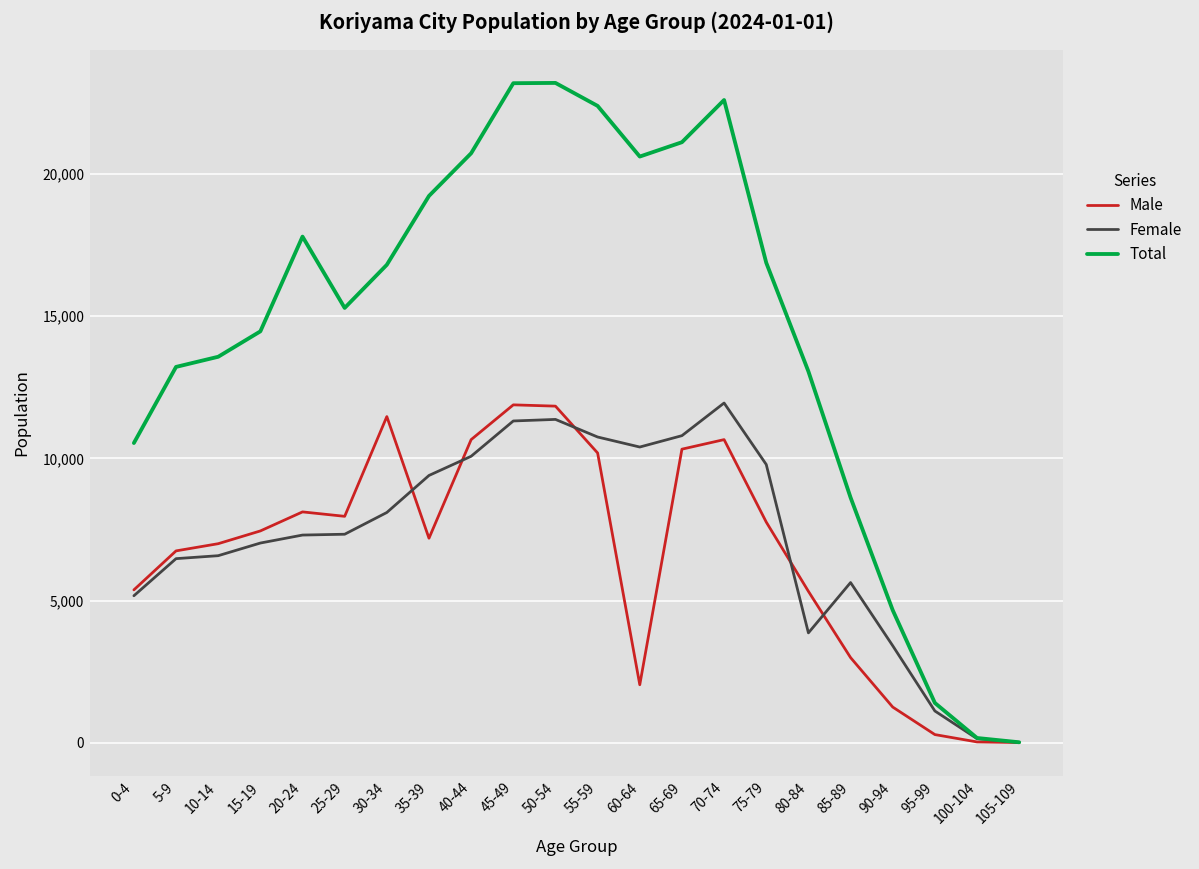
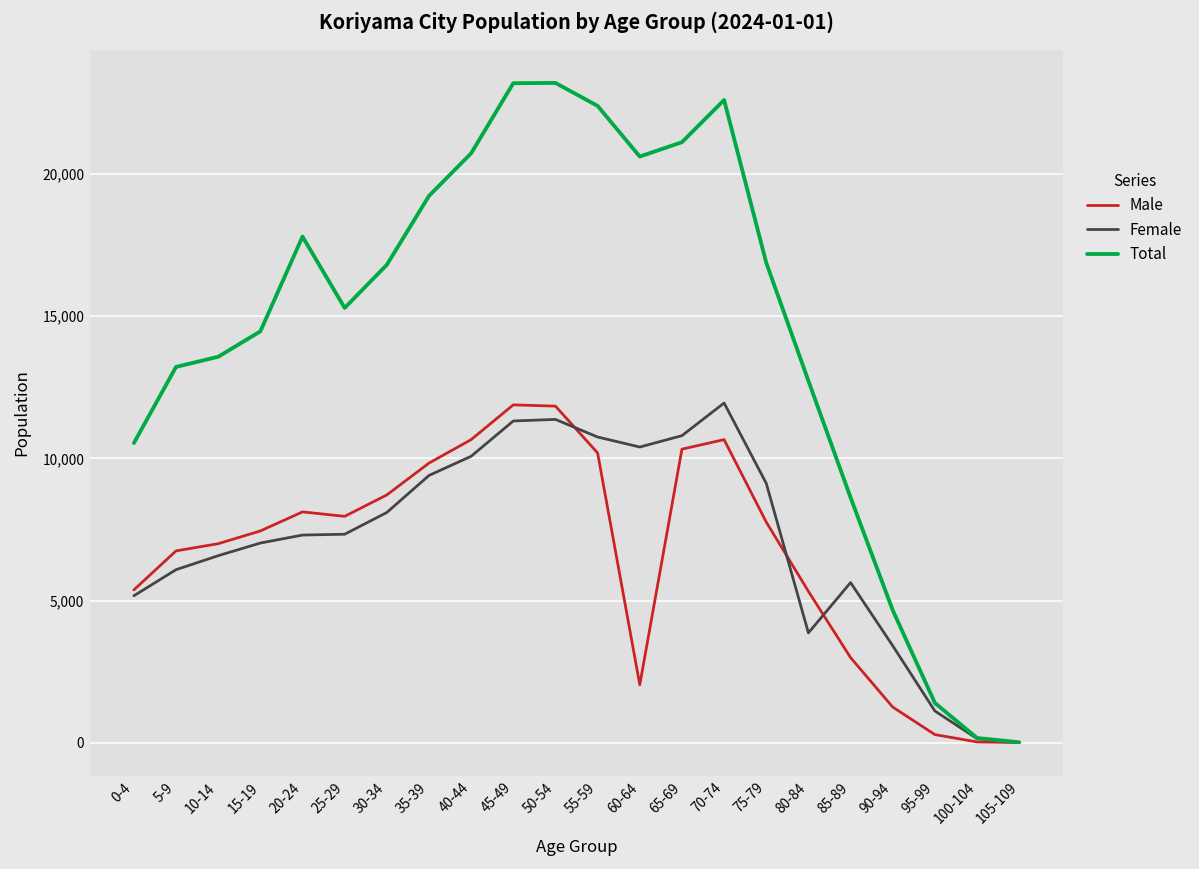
  {
    "Male": {
      "0-4": "5,400",
      "5-9": "6,700",
      "10-14": "7,000",
      "15-19": "7,400",
      "20-24": "8,100",
      "25-29": "8,000",
-     "30-34": "11,500",
-     "35-39": "7,200",
+     "30-34": "8,700",
+     "35-39": "9,800",
      "40-44": "10,700",
      "45-49": "11,900",
      "50-54": "11,800",
      "55-59": "10,200",
      "60-64": "2,000",
      "65-69": "10,300",
      "70-74": "10,700",
      "75-79": "7,800",
      "80-84": "5,300",
      "85-89": "3,000",
      "90-94": "1,300",
      "95-99": "300",
      "100-104": "0"
    },
    "Female": {
      "0-4": "5,200",
-     "5-9": "6,500",
+     "5-9": "6,100",
      "10-14": "6,600",
      "15-19": "7,000",
      "20-24": "7,300",
      "25-29": "7,300",
      "30-34": "8,100",
      "35-39": "9,400",
      "40-44": "10,100",
      "45-49": "11,300",
      "50-54": "11,400",
      "55-59": "10,800",
      "60-64": "10,400",
      "65-69": "10,800",
      "70-74": "11,900",
-     "75-79": "9,800",
+     "75-79": "9,100",
      "80-84": "3,900",
      "85-89": "5,600",
      "90-94": "3,400",
      "95-99": "1,100"
    },
    "Total": {
      "0-4": "10,500",
      "5-9": "13,200",
      "10-14": "13,600",
      "15-19": "14,500",
      "20-24": "17,800",
      "25-29": "15,300",
      "30-34": "16,800",
      "35-39": "19,200",
      "40-44": "20,700",
      "45-49": "23,200",
      "50-54": "23,200",
      "55-59": "22,400",
      "60-64": "20,600",
      "65-69": "21,100",
      "70-74": "22,600",
      "75-79": "16,900",
-     "80-84": "13,100",
+     "80-84": "12,700",
      "85-89": "8,600",
      "90-94": "4,700",
      "95-99": "1,400"
    }
  }
